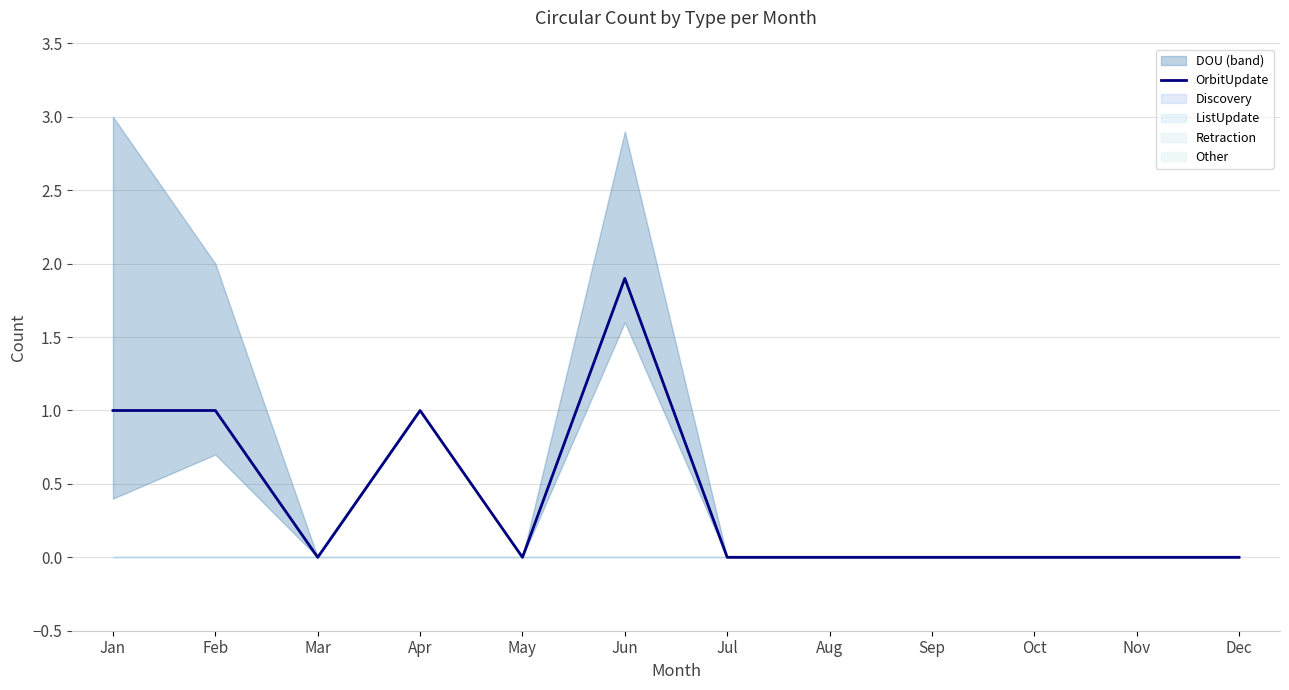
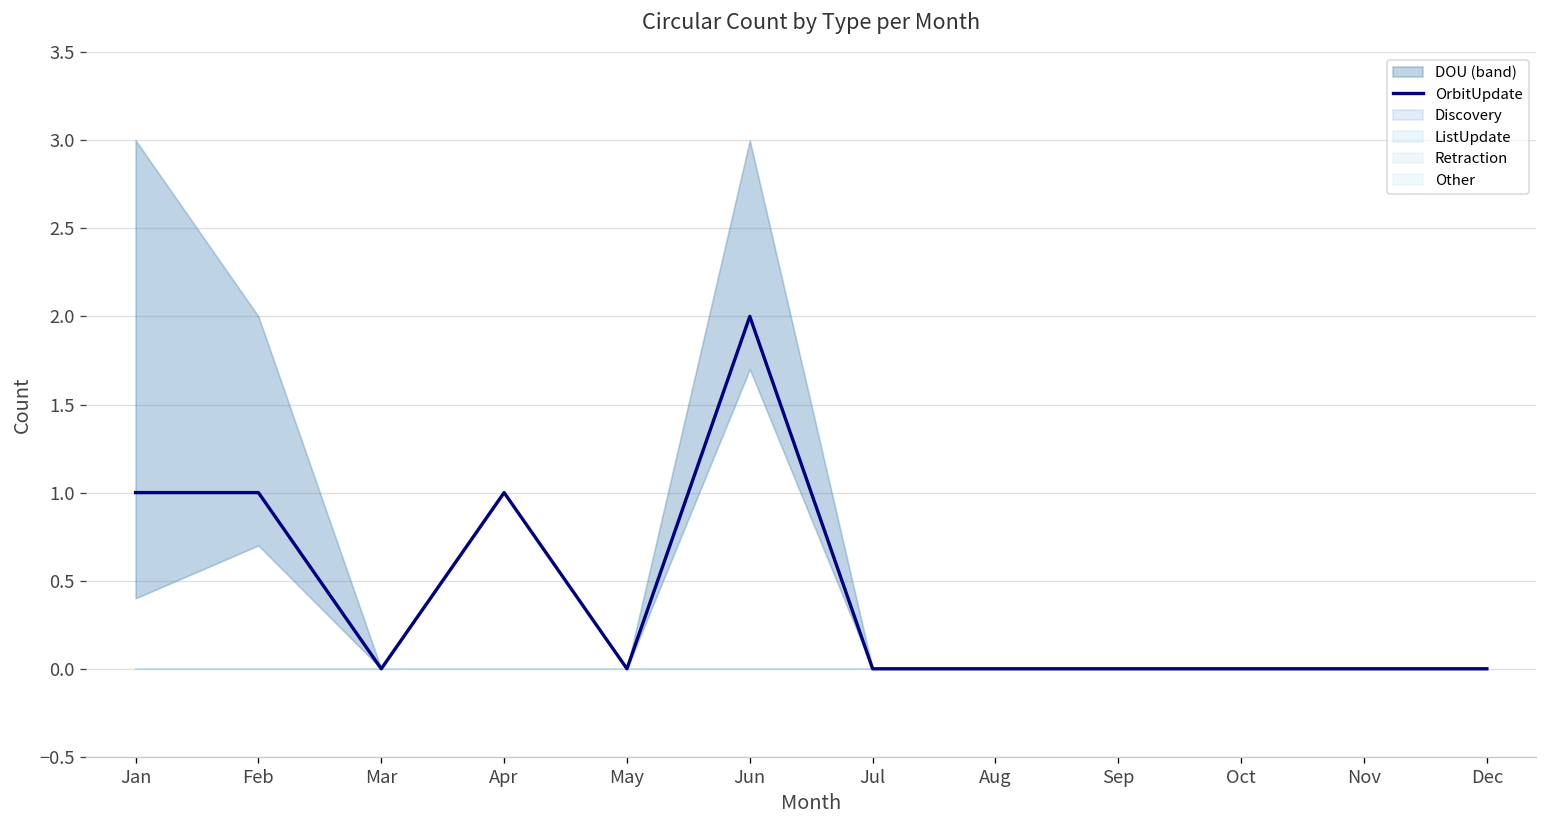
  {
    "OrbitUpdate": {
      "Jan": 1.0,
      "Feb": 1.0,
-     "Jun": 1.9
+     "Jun": 2.0
    },
    "Other": {
      "Jan": 0.0,
      "Feb": 0.0,
      "Apr": 0.0,
      "Jun": 0.0
    }
  }
